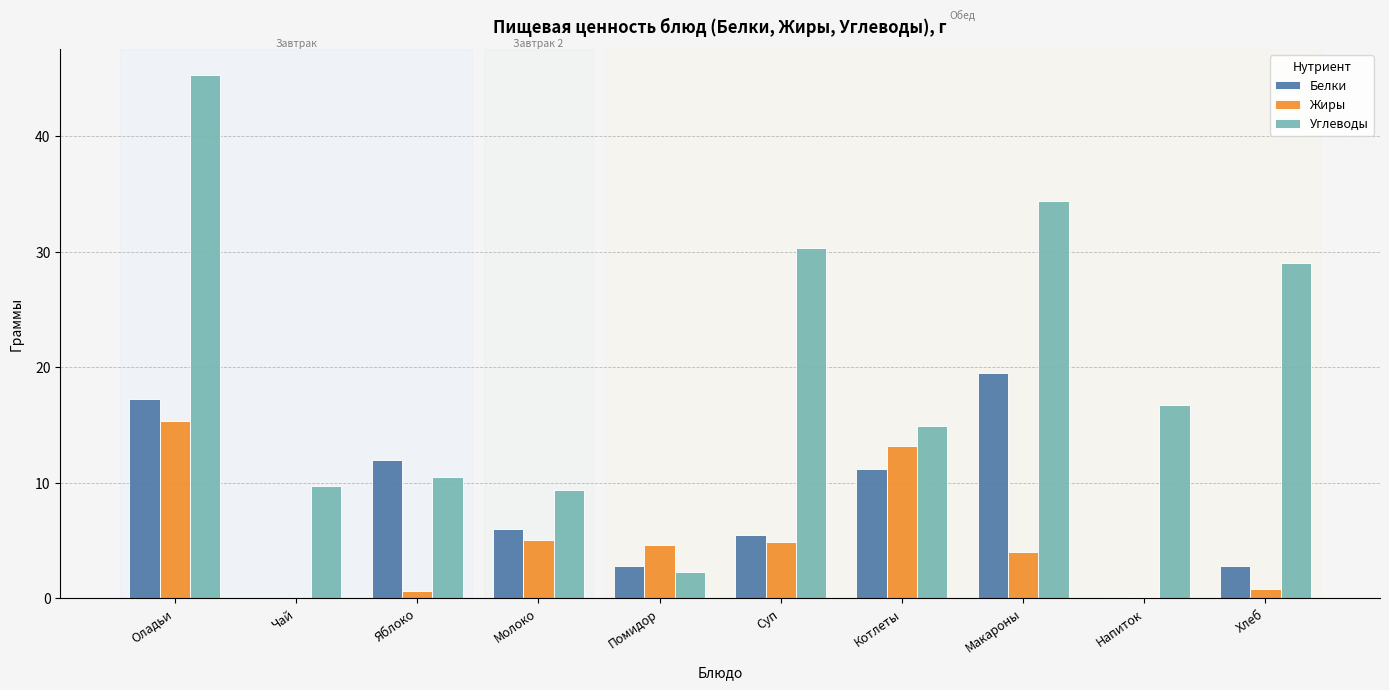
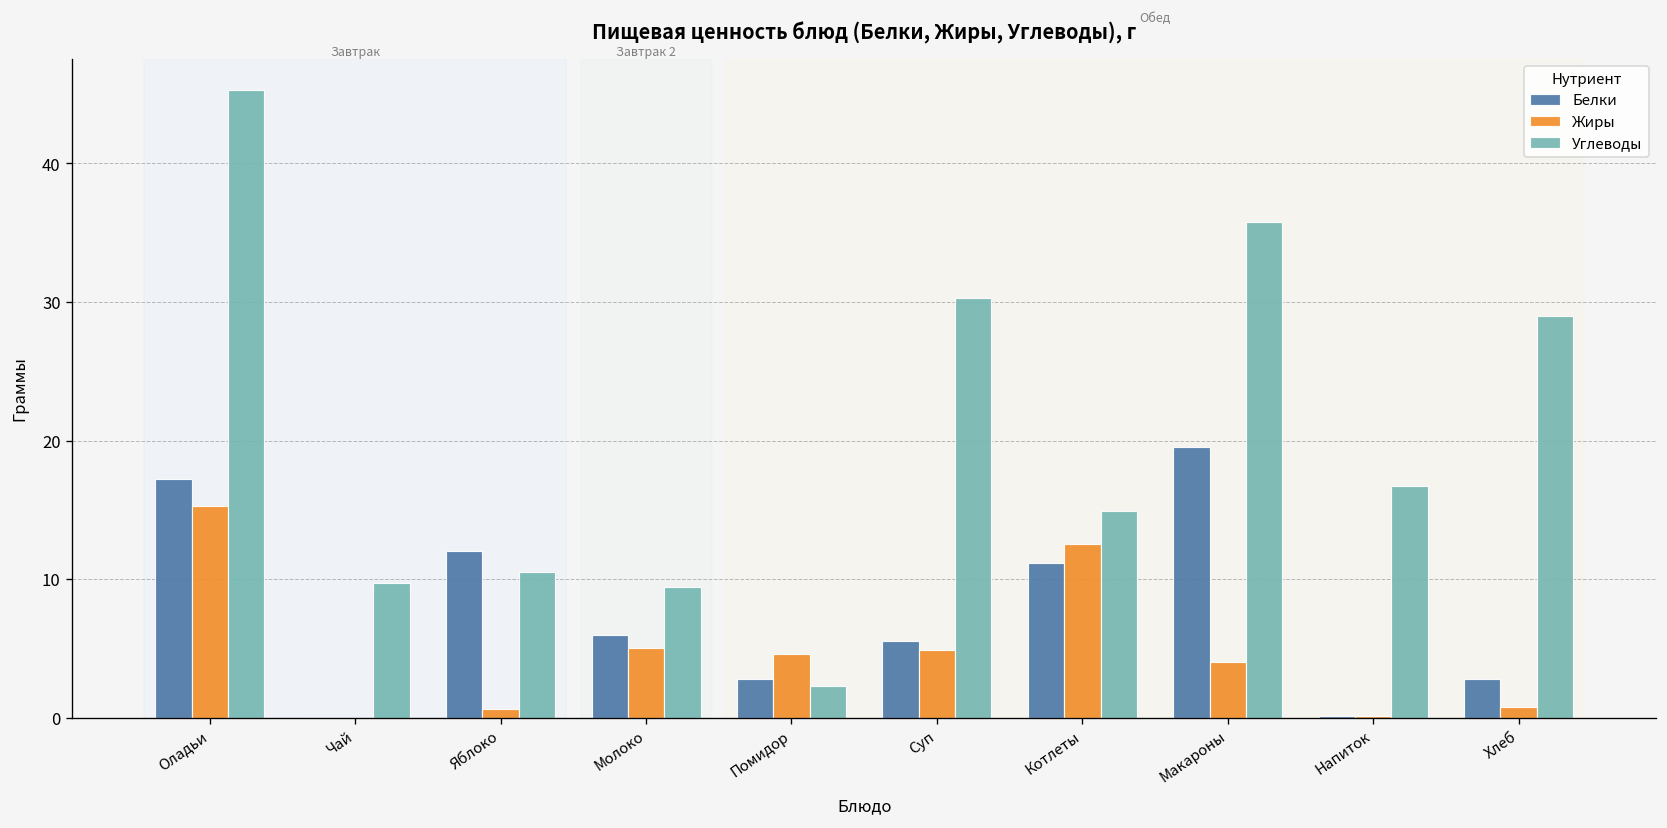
  {
    "Белки": {
      "Оладьи": 17.2,
      "Чай": 0.0,
      "Яблоко": 12.0,
      "Молоко": 6.0,
      "Помидор": 2.8,
      "Суп": 5.5,
      "Котлеты": 11.2,
      "Макароны": 19.5,
      "Хлеб": 2.8
    },
    "Жиры": {
      "Оладьи": 15.3,
      "Чай": 0.0,
      "Яблоко": 0.6,
      "Молоко": 5.0,
      "Помидор": 4.6,
      "Суп": 4.9,
-     "Котлеты": 13.2,
+     "Котлеты": 12.5,
      "Макароны": 4.0,
      "Хлеб": 0.8
    },
    "Углеводы": {
      "Оладьи": 45.3,
      "Чай": 9.7,
      "Яблоко": 10.5,
      "Молоко": 9.4,
      "Помидор": 2.3,
      "Суп": 30.3,
      "Котлеты": 14.9,
-     "Макароны": 34.4,
+     "Макароны": 35.8,
      "Напиток": 16.7,
      "Хлеб": 29.0
    }
  }
